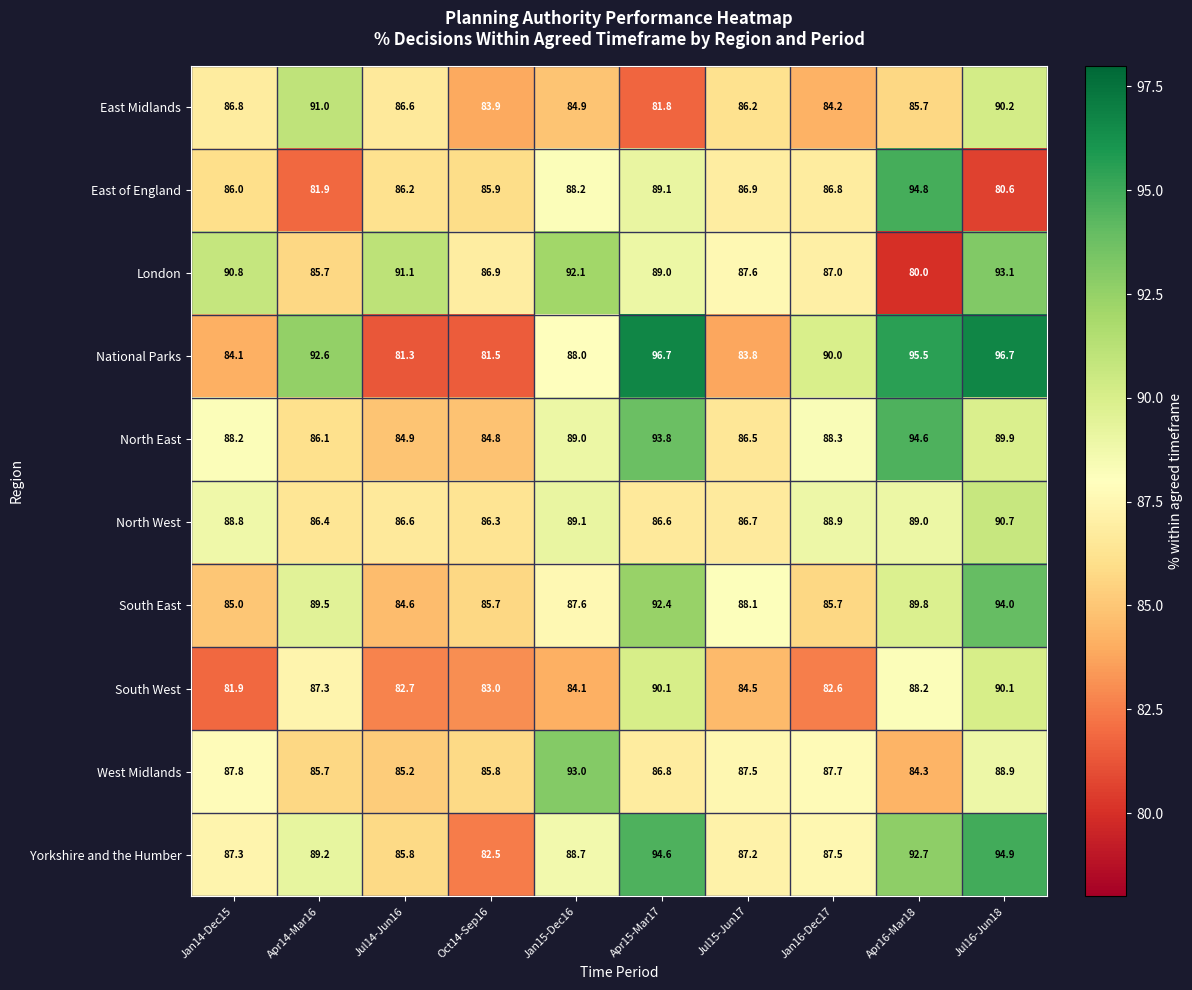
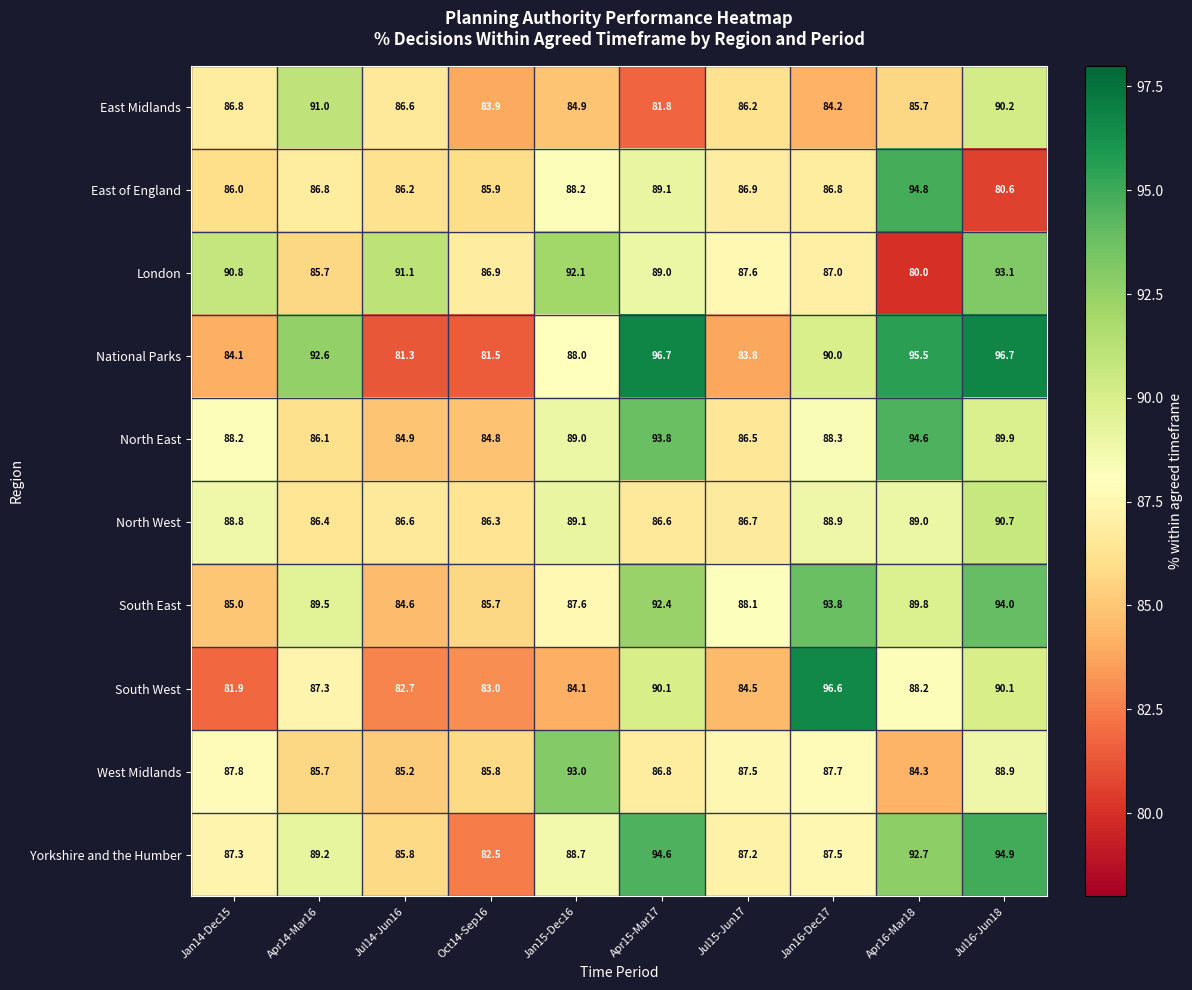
  {
    "East Midlands": {
      "Jan14-Dec15": 86.8,
      "Apr14-Mar16": 91.0,
      "Jul14-Jun16": 86.6,
      "Oct14-Sep16": 83.9,
      "Jan15-Dec16": 84.9,
      "Apr15-Mar17": 81.8,
      "Jul15-Jun17": 86.2,
      "Jan16-Dec17": 84.2,
      "Apr16-Mar18": 85.7,
      "Jul16-Jun18": 90.2
    },
    "East of England": {
      "Jan14-Dec15": 86.0,
-     "Apr14-Mar16": 81.9,
+     "Apr14-Mar16": 86.8,
      "Jul14-Jun16": 86.2,
      "Oct14-Sep16": 85.9,
      "Jan15-Dec16": 88.2,
      "Apr15-Mar17": 89.1,
      "Jul15-Jun17": 86.9,
      "Jan16-Dec17": 86.8,
      "Apr16-Mar18": 94.8,
      "Jul16-Jun18": 80.6
    },
    "London": {
      "Jan14-Dec15": 90.8,
      "Apr14-Mar16": 85.7,
      "Jul14-Jun16": 91.1,
      "Oct14-Sep16": 86.9,
      "Jan15-Dec16": 92.1,
      "Apr15-Mar17": 89.0,
      "Jul15-Jun17": 87.6,
      "Jan16-Dec17": 87.0,
      "Apr16-Mar18": 80.0,
      "Jul16-Jun18": 93.1
    },
    "National Parks": {
      "Jan14-Dec15": 84.1,
      "Apr14-Mar16": 92.6,
      "Jul14-Jun16": 81.3,
      "Oct14-Sep16": 81.5,
      "Jan15-Dec16": 88.0,
      "Apr15-Mar17": 96.7,
      "Jul15-Jun17": 83.8,
      "Jan16-Dec17": 90.0,
      "Apr16-Mar18": 95.5,
      "Jul16-Jun18": 96.7
    },
    "North East": {
      "Jan14-Dec15": 88.2,
      "Apr14-Mar16": 86.1,
      "Jul14-Jun16": 84.9,
      "Oct14-Sep16": 84.8,
      "Jan15-Dec16": 89.0,
      "Apr15-Mar17": 93.8,
      "Jul15-Jun17": 86.5,
      "Jan16-Dec17": 88.3,
      "Apr16-Mar18": 94.6,
      "Jul16-Jun18": 89.9
    },
    "North West": {
      "Jan14-Dec15": 88.8,
      "Apr14-Mar16": 86.4,
      "Jul14-Jun16": 86.6,
      "Oct14-Sep16": 86.3,
      "Jan15-Dec16": 89.1,
      "Apr15-Mar17": 86.6,
      "Jul15-Jun17": 86.7,
      "Jan16-Dec17": 88.9,
      "Apr16-Mar18": 89.0,
      "Jul16-Jun18": 90.7
    },
    "South East": {
      "Jan14-Dec15": 85.0,
      "Apr14-Mar16": 89.5,
      "Jul14-Jun16": 84.6,
      "Oct14-Sep16": 85.7,
      "Jan15-Dec16": 87.6,
      "Apr15-Mar17": 92.4,
      "Jul15-Jun17": 88.1,
-     "Jan16-Dec17": 85.7,
+     "Jan16-Dec17": 93.8,
      "Apr16-Mar18": 89.8,
      "Jul16-Jun18": 94.0
    },
    "South West": {
      "Jan14-Dec15": 81.9,
      "Apr14-Mar16": 87.3,
      "Jul14-Jun16": 82.7,
      "Oct14-Sep16": 83.0,
      "Jan15-Dec16": 84.1,
      "Apr15-Mar17": 90.1,
      "Jul15-Jun17": 84.5,
-     "Jan16-Dec17": 82.6,
+     "Jan16-Dec17": 96.6,
      "Apr16-Mar18": 88.2,
      "Jul16-Jun18": 90.1
    },
    "West Midlands": {
      "Jan14-Dec15": 87.8,
      "Apr14-Mar16": 85.7,
      "Jul14-Jun16": 85.2,
      "Oct14-Sep16": 85.8,
      "Jan15-Dec16": 93.0,
      "Apr15-Mar17": 86.8,
      "Jul15-Jun17": 87.5,
      "Jan16-Dec17": 87.7,
      "Apr16-Mar18": 84.3,
      "Jul16-Jun18": 88.9
    },
    "Yorkshire and the Humber": {
      "Jan14-Dec15": 87.3,
      "Apr14-Mar16": 89.2,
      "Jul14-Jun16": 85.8,
      "Oct14-Sep16": 82.5,
      "Jan15-Dec16": 88.7,
      "Apr15-Mar17": 94.6,
      "Jul15-Jun17": 87.2,
      "Jan16-Dec17": 87.5,
      "Apr16-Mar18": 92.7,
      "Jul16-Jun18": 94.9
    }
  }
